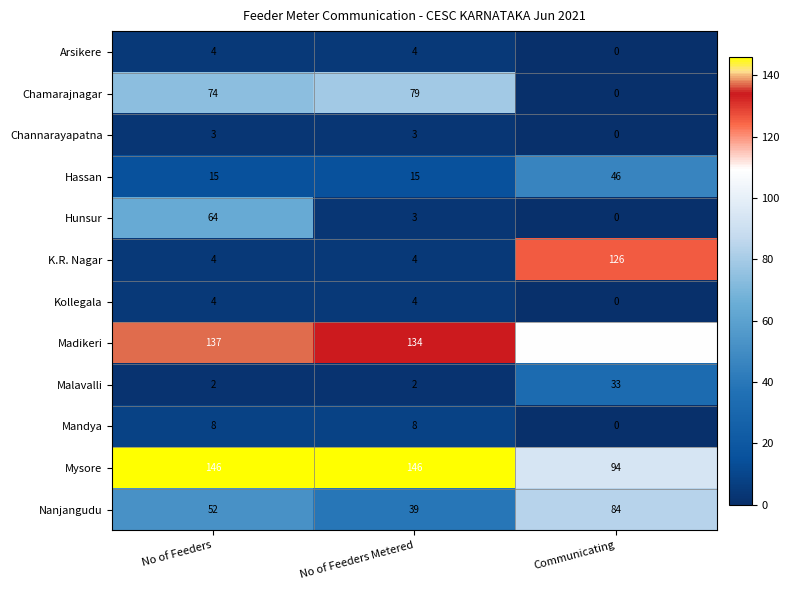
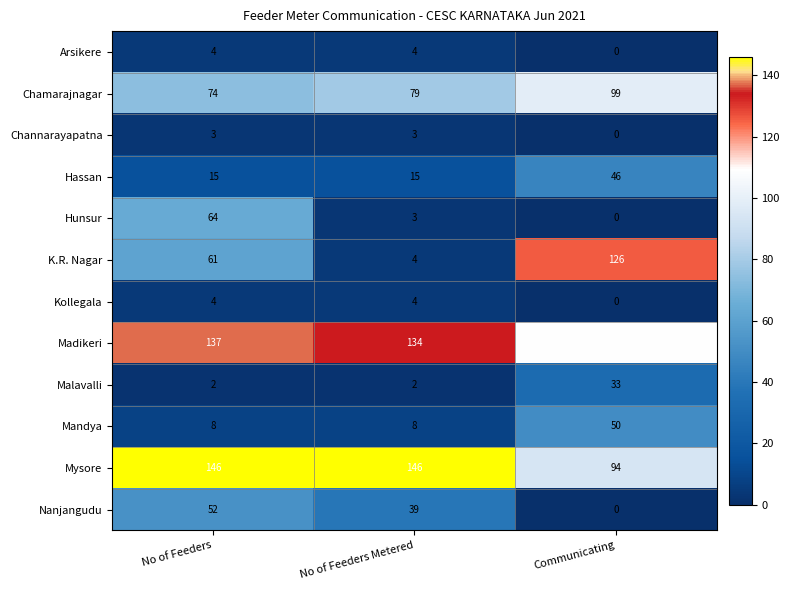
  {
    "Arsikere": {
      "No of Feeders": 4,
      "No of Feeders Metered": 4,
      "Communicating": 0
    },
    "Chamarajnagar": {
      "No of Feeders": 74,
      "No of Feeders Metered": 79,
-     "Communicating": 0
+     "Communicating": 99
    },
    "Channarayapatna": {
      "No of Feeders": 3,
      "No of Feeders Metered": 3,
      "Communicating": 0
    },
    "Hassan": {
      "No of Feeders": 15,
      "No of Feeders Metered": 15,
      "Communicating": 46
    },
    "Hunsur": {
      "No of Feeders": 64,
      "No of Feeders Metered": 3,
      "Communicating": 0
    },
    "K.R. Nagar": {
-     "No of Feeders": 4,
+     "No of Feeders": 61,
      "No of Feeders Metered": 4,
      "Communicating": 126
    },
    "Kollegala": {
      "No of Feeders": 4,
      "No of Feeders Metered": 4,
      "Communicating": 0
    },
    "Madikeri": {
      "No of Feeders": 137,
      "No of Feeders Metered": 134
    },
    "Malavalli": {
      "No of Feeders": 2,
      "No of Feeders Metered": 2,
      "Communicating": 33
    },
    "Mandya": {
      "No of Feeders": 8,
      "No of Feeders Metered": 8,
-     "Communicating": 0
+     "Communicating": 50
    },
    "Mysore": {
      "No of Feeders": 146,
      "No of Feeders Metered": 146,
      "Communicating": 94
    },
    "Nanjangudu": {
      "No of Feeders": 52,
      "No of Feeders Metered": 39,
-     "Communicating": 84
+     "Communicating": 0
    }
  }
